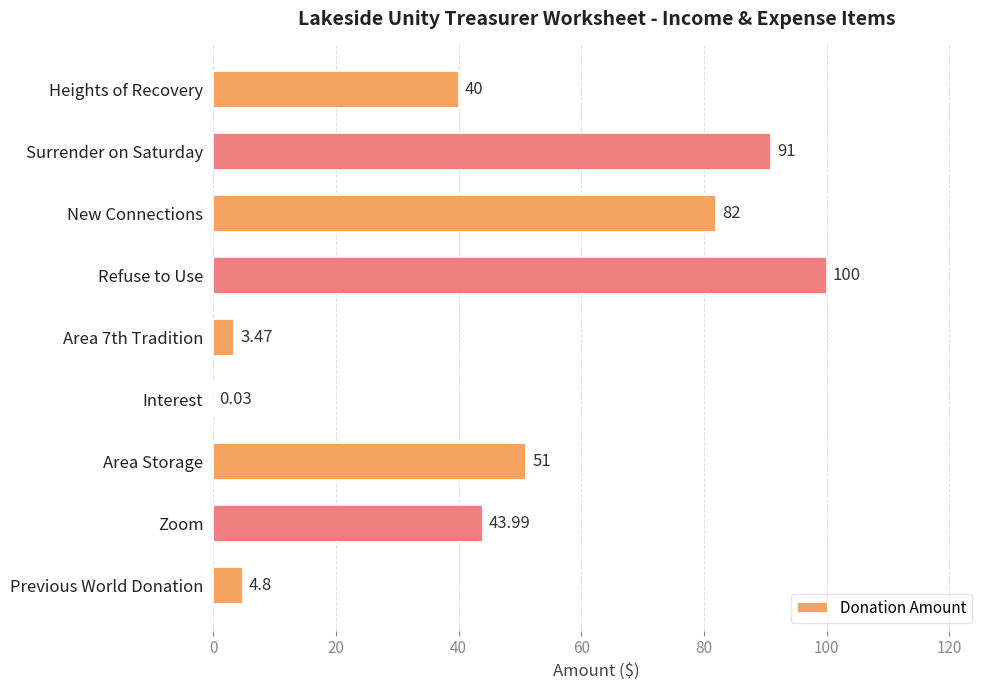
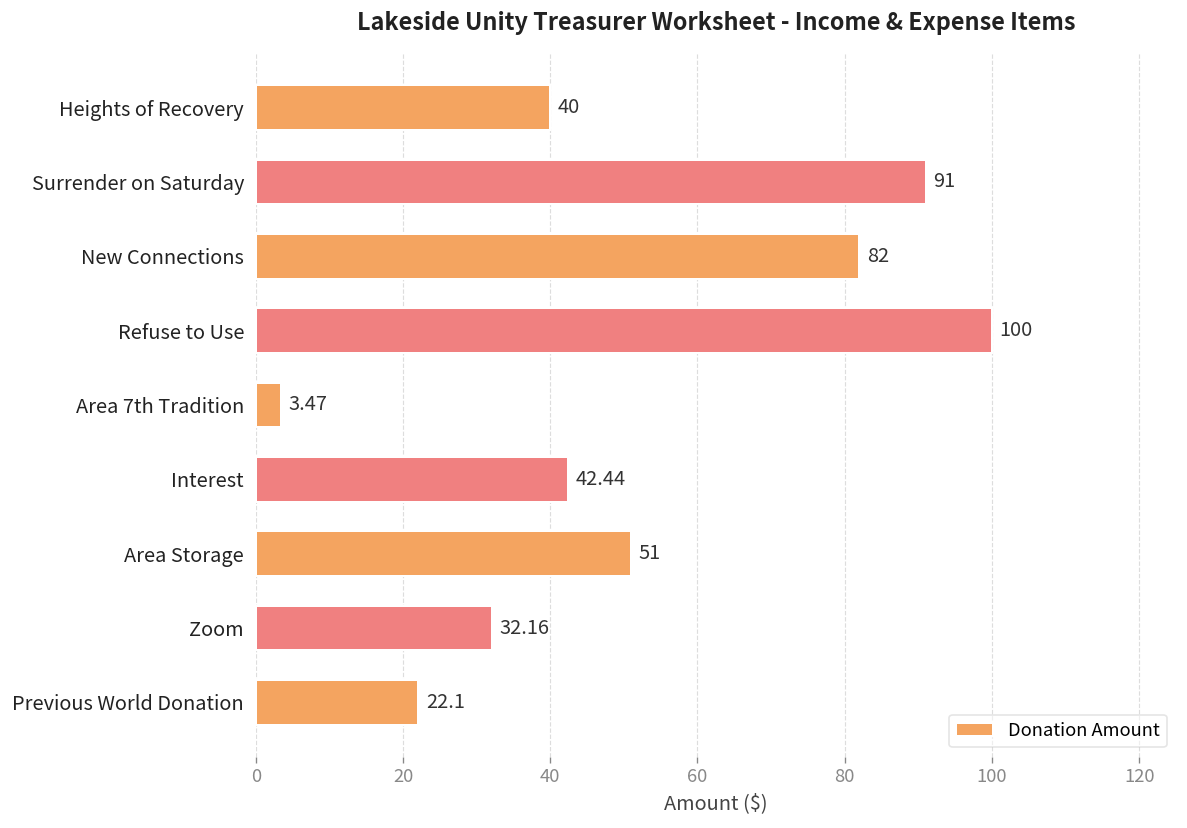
  {
    "Heights of Recovery": 40,
    "Surrender on Saturday": 91,
    "New Connections": 82,
    "Refuse to Use": 100,
    "Area 7th Tradition": 3.47,
-   "Interest": 0.03,
+   "Interest": 42.44,
    "Area Storage": 51,
-   "Zoom": 43.99,
-   "Previous World Donation": 4.8
+   "Zoom": 32.16,
+   "Previous World Donation": 22.1
  }
